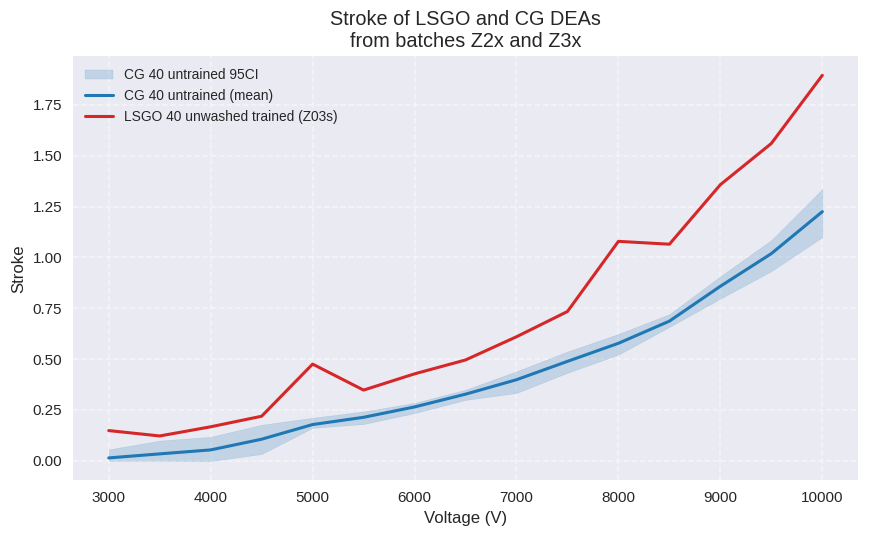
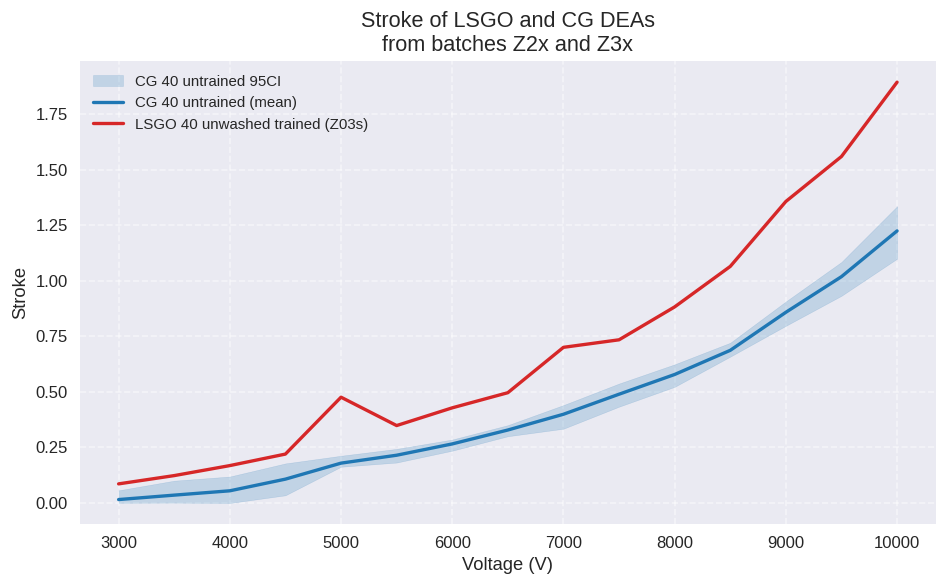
  {
    "LSGO 40 unwashed trained (Z03s)": {
-     "3000": 0.15,
+     "3000": 0.08,
      "4000": 0.17,
      "5000": 0.48,
      "6000": 0.43,
-     "7000": 0.61,
-     "8000": 1.08,
+     "7000": 0.70,
+     "8000": 0.88,
      "9000": 1.36,
      "10000": 1.90
    }
  }
